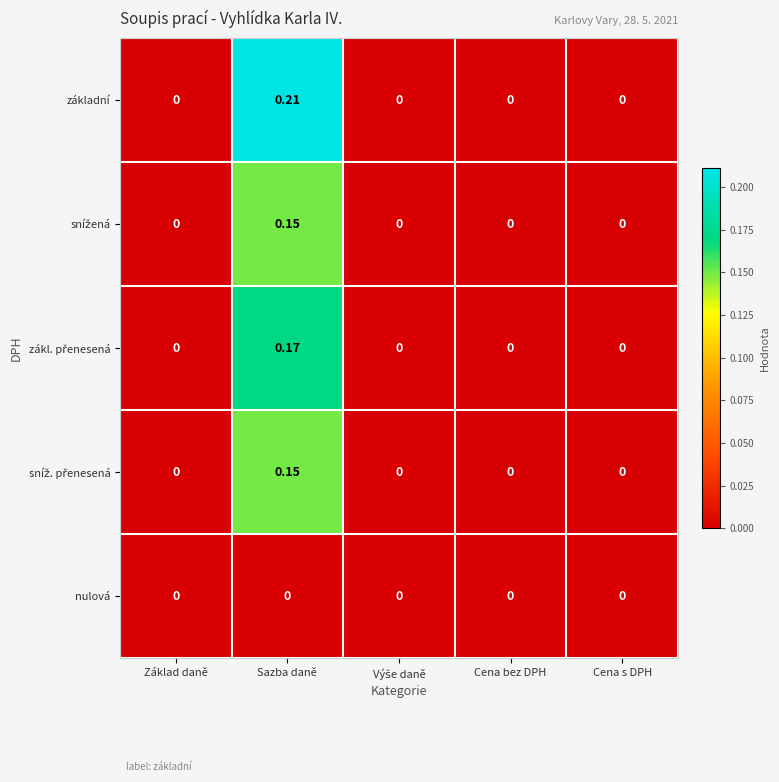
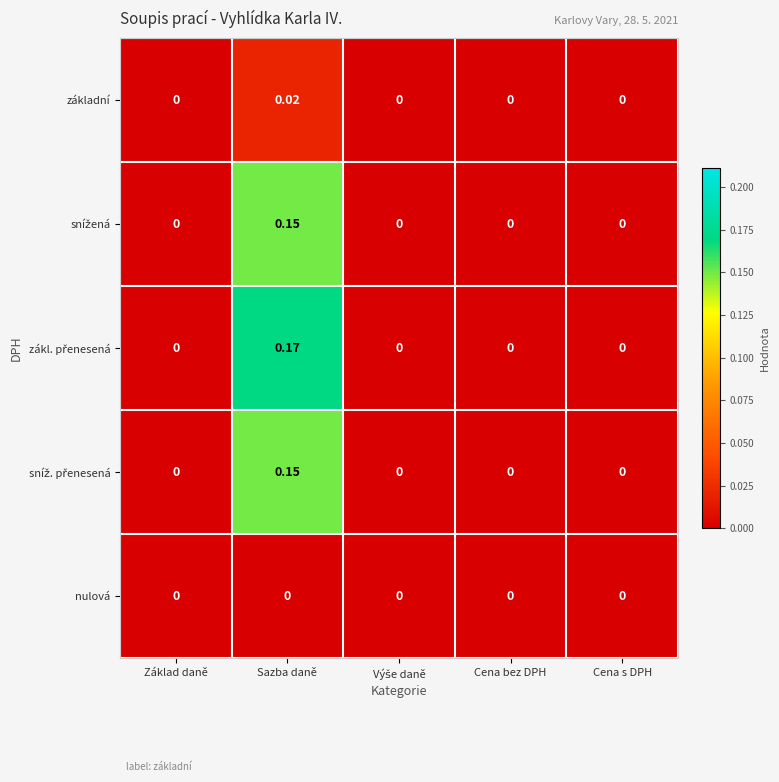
  {
    "základní": {
      "Základ daně": 0,
-     "Sazba daně": 0.21,
+     "Sazba daně": 0.02,
      "Výše daně": 0,
      "Cena bez DPH": 0,
      "Cena s DPH": 0
    },
    "snížená": {
      "Základ daně": 0,
      "Sazba daně": 0.15,
      "Výše daně": 0,
      "Cena bez DPH": 0,
      "Cena s DPH": 0
    },
    "zákl. přenesená": {
      "Základ daně": 0,
      "Sazba daně": 0.17,
      "Výše daně": 0,
      "Cena bez DPH": 0,
      "Cena s DPH": 0
    },
    "sníž. přenesená": {
      "Základ daně": 0,
      "Sazba daně": 0.15,
      "Výše daně": 0,
      "Cena bez DPH": 0,
      "Cena s DPH": 0
    },
    "nulová": {
      "Základ daně": 0,
      "Sazba daně": 0,
      "Výše daně": 0,
      "Cena bez DPH": 0,
      "Cena s DPH": 0
    }
  }
